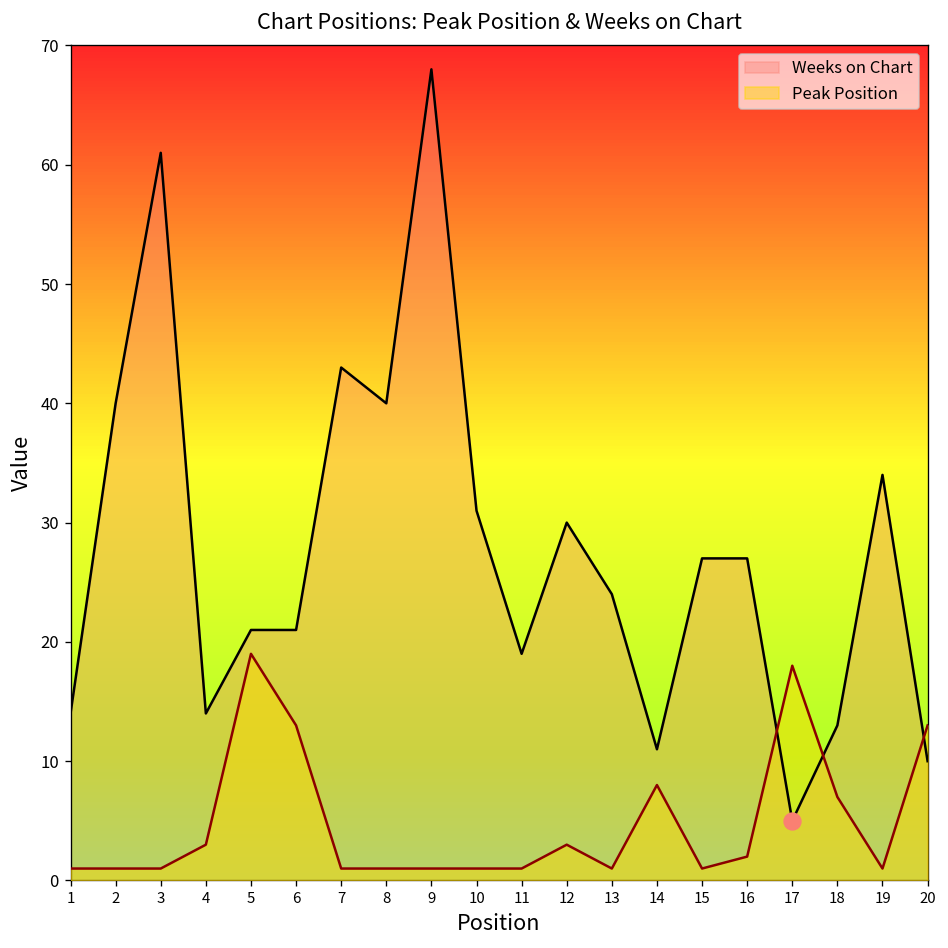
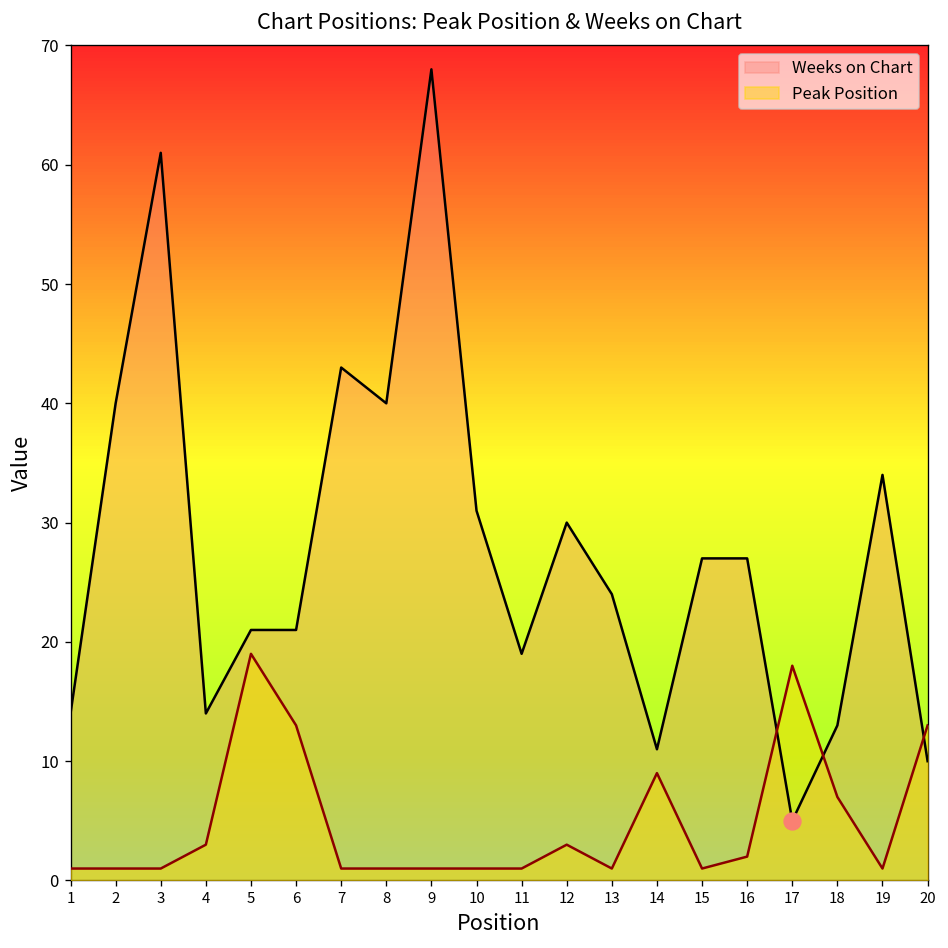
  {
    "Peak Position": {
      "1": 1,
      "2": 1,
      "3": 1,
      "4": 3,
      "5": 19,
      "6": 13,
      "7": 1,
      "8": 1,
      "9": 1,
      "10": 1,
      "11": 1,
      "12": 3,
      "13": 1,
-     "14": 8,
+     "14": 9,
      "15": 1,
      "16": 2,
      "17": 18,
      "18": 7,
      "19": 1,
      "20": 13
    }
  }
